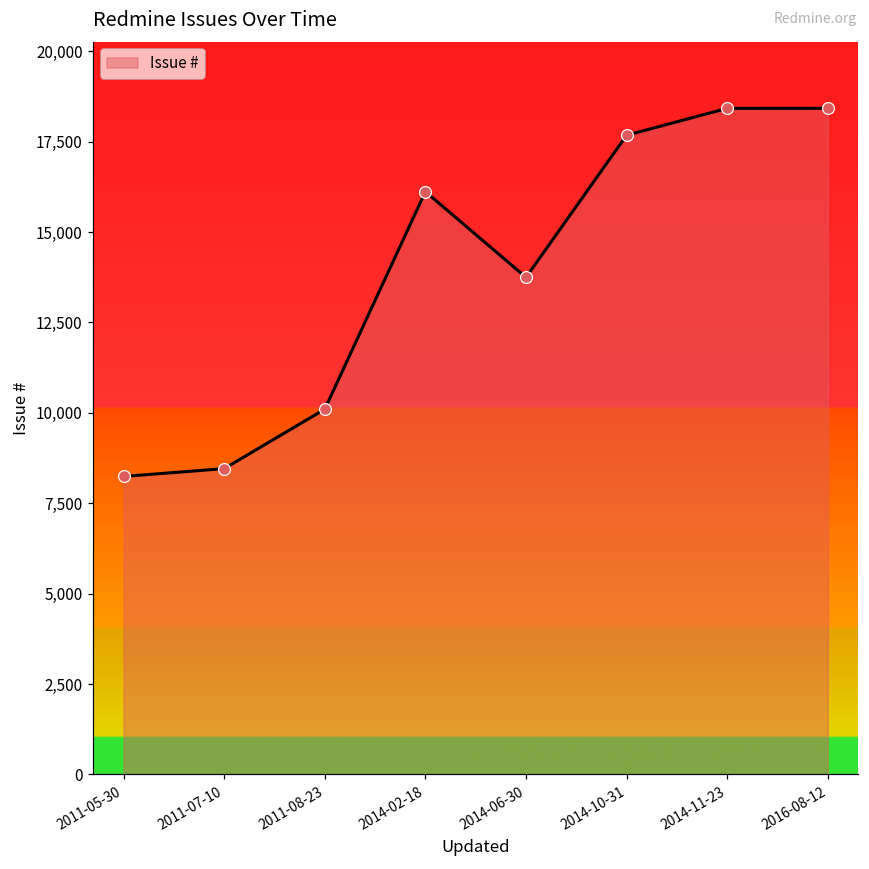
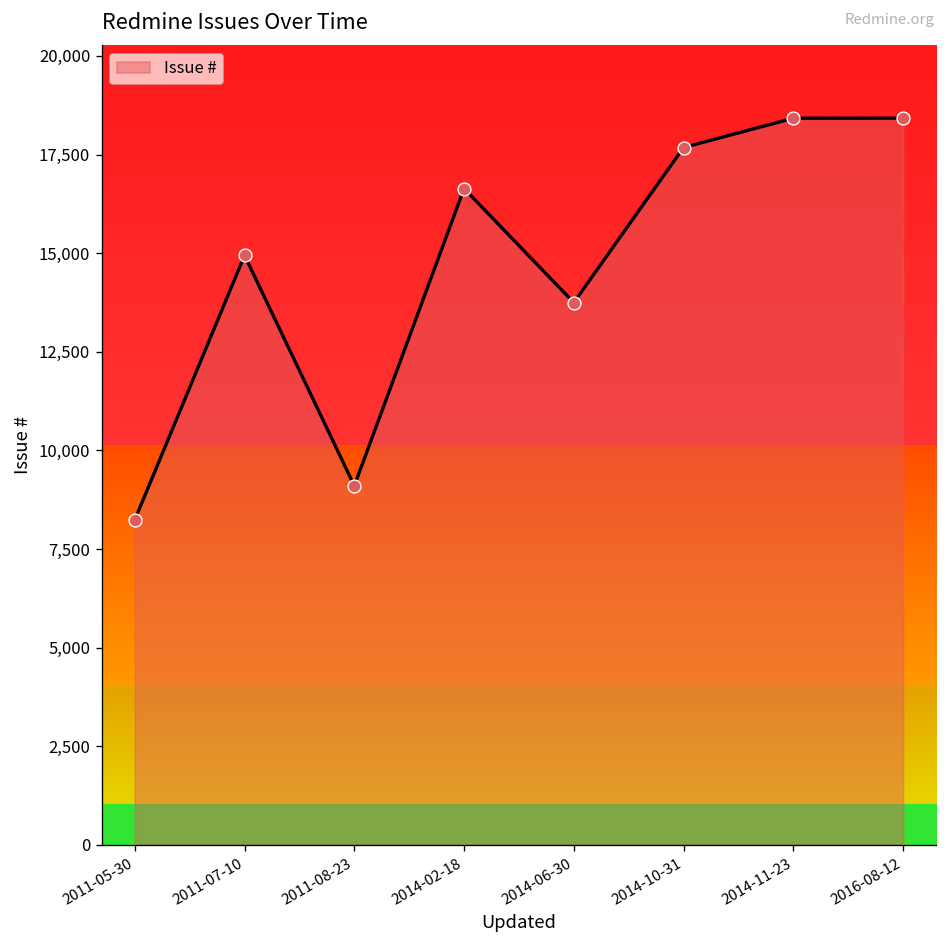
  {
    "2011-05-30": "8,200",
-   "2011-07-10": "8,500",
-   "2011-08-23": "10,100",
-   "2014-02-18": "16,100",
+   "2011-07-10": "14,900",
+   "2011-08-23": "9,100",
+   "2014-02-18": "16,600",
    "2014-06-30": "13,700",
    "2014-10-31": "17,700",
    "2014-11-23": "18,400",
    "2016-08-12": "18,400"
  }
